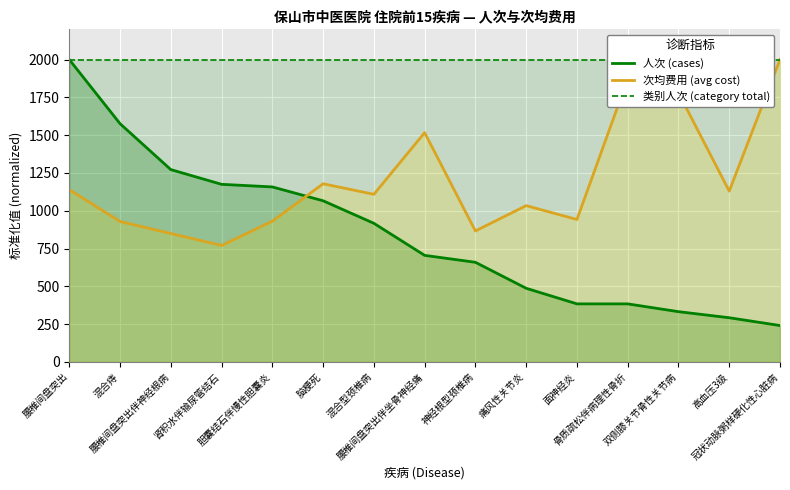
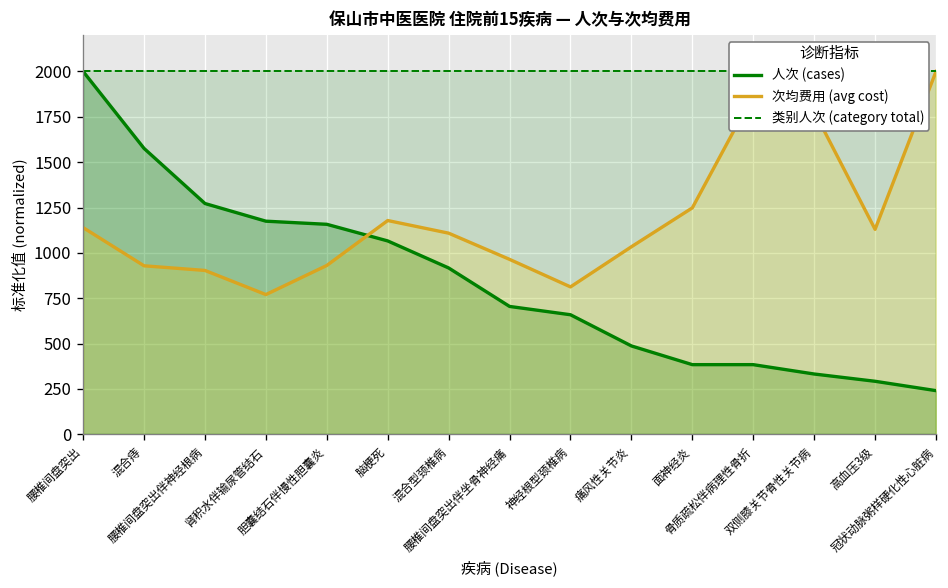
  {
    "次均费用 (avg cost)": {
      "腰椎间盘突出": 1140,
      "混合痔": 930,
-     "腰椎间盘突出伴神经根病": 850,
+     "腰椎间盘突出伴神经根病": 900,
      "肾积水伴输尿管结石": 770,
      "胆囊结石伴慢性胆囊炎": 930,
      "脑梗死": 1180,
      "混合型颈椎病": 1110,
-     "腰椎间盘突出伴坐骨神经痛": 1520,
-     "神经根型颈椎病": 870,
+     "腰椎间盘突出伴坐骨神经痛": 960,
+     "神经根型颈椎病": 810,
      "痛风性关节炎": 1030,
-     "面神经炎": 940,
+     "面神经炎": 1250,
      "高血压3级": 1130
    }
  }
